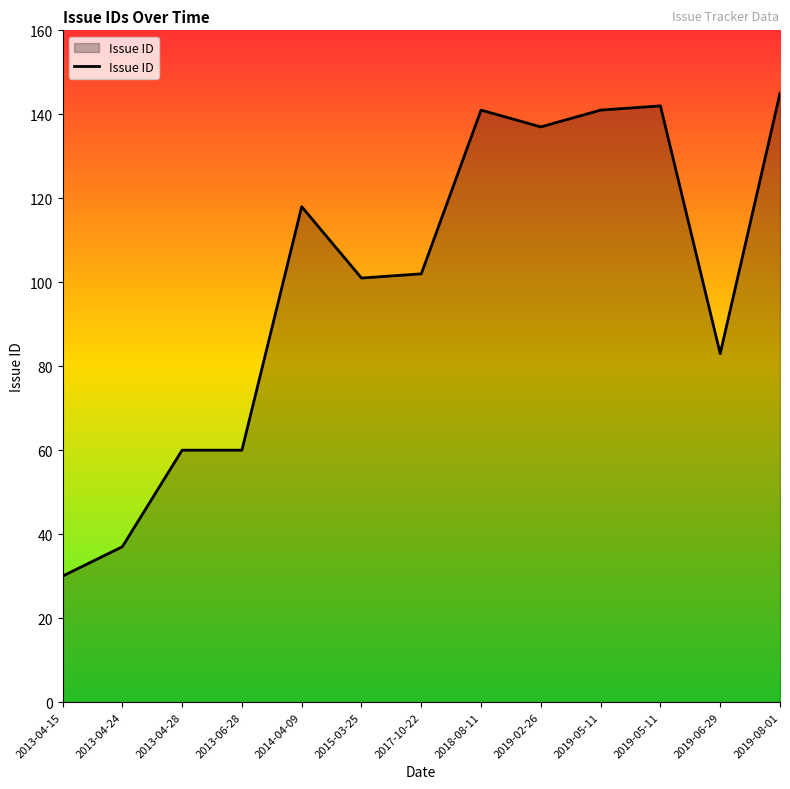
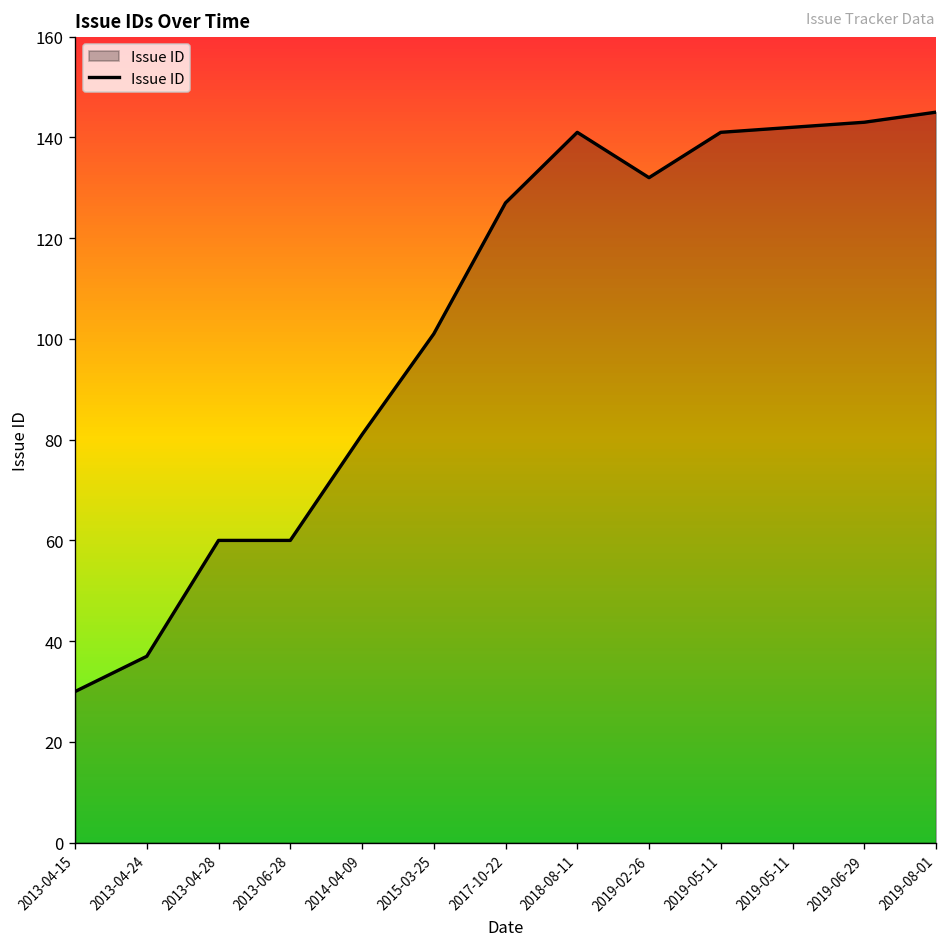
  {
    "2013-04-15": 30,
    "2013-04-24": 37,
    "2013-04-28": 60,
    "2013-06-28": 60,
-   "2014-04-09": 118,
+   "2014-04-09": 81,
    "2015-03-25": 101,
-   "2017-10-22": 102,
+   "2017-10-22": 127,
    "2018-08-11": 141,
-   "2019-02-26": 137,
-   "2019-06-29": 83,
+   "2019-02-26": 132,
+   "2019-06-29": 143,
    "2019-08-01": 145
  }
